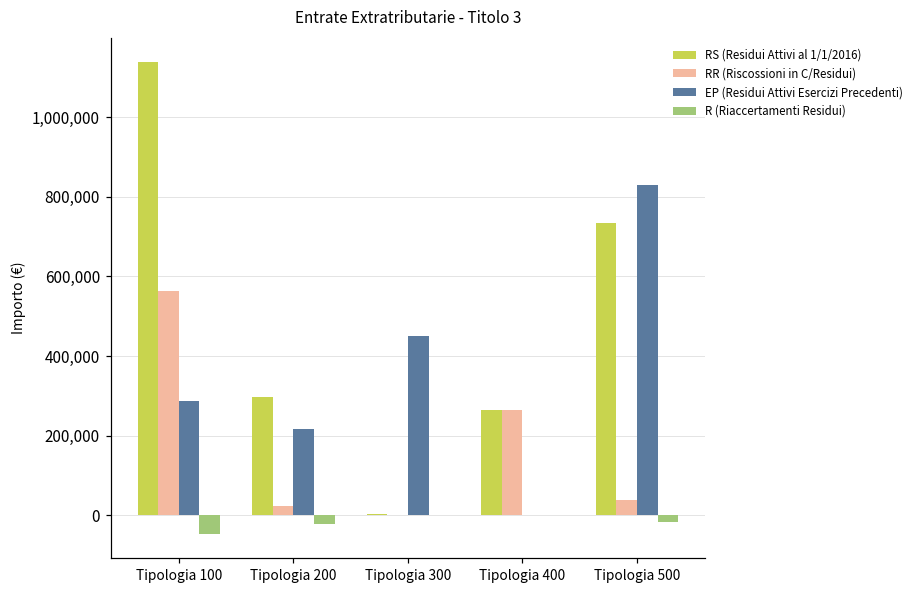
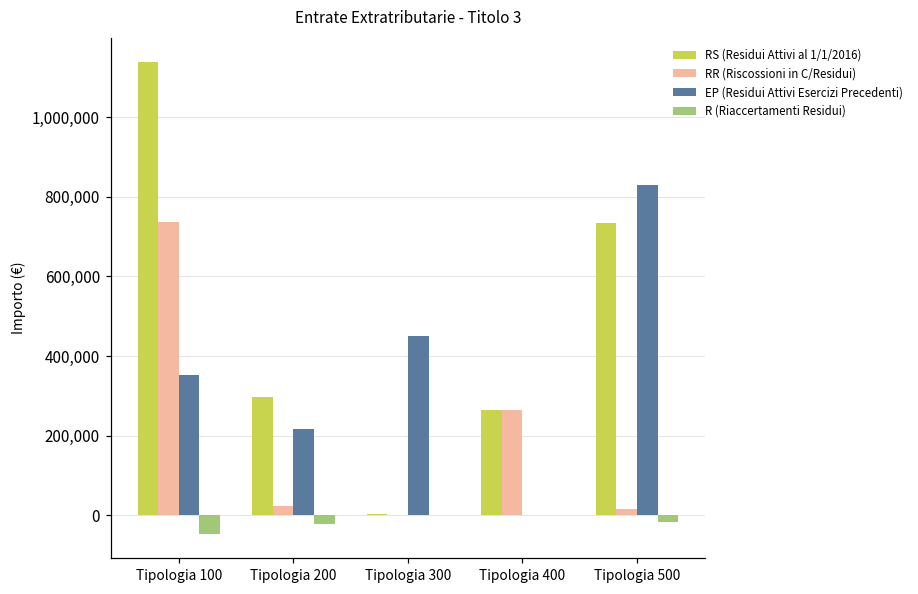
  {
    "RR (Riscossioni in C/Residui)": {
-     "Tipologia 100": "560,000",
+     "Tipologia 100": "740,000",
      "Tipologia 200": "20,000",
      "Tipologia 400": "260,000",
-     "Tipologia 500": "40,000"
+     "Tipologia 500": "20,000"
    },
    "EP (Residui Attivi Esercizi Precedenti)": {
-     "Tipologia 100": "290,000",
+     "Tipologia 100": "350,000",
      "Tipologia 200": "220,000",
      "Tipologia 300": "450,000",
      "Tipologia 400": "0",
      "Tipologia 500": "830,000"
    }
  }
